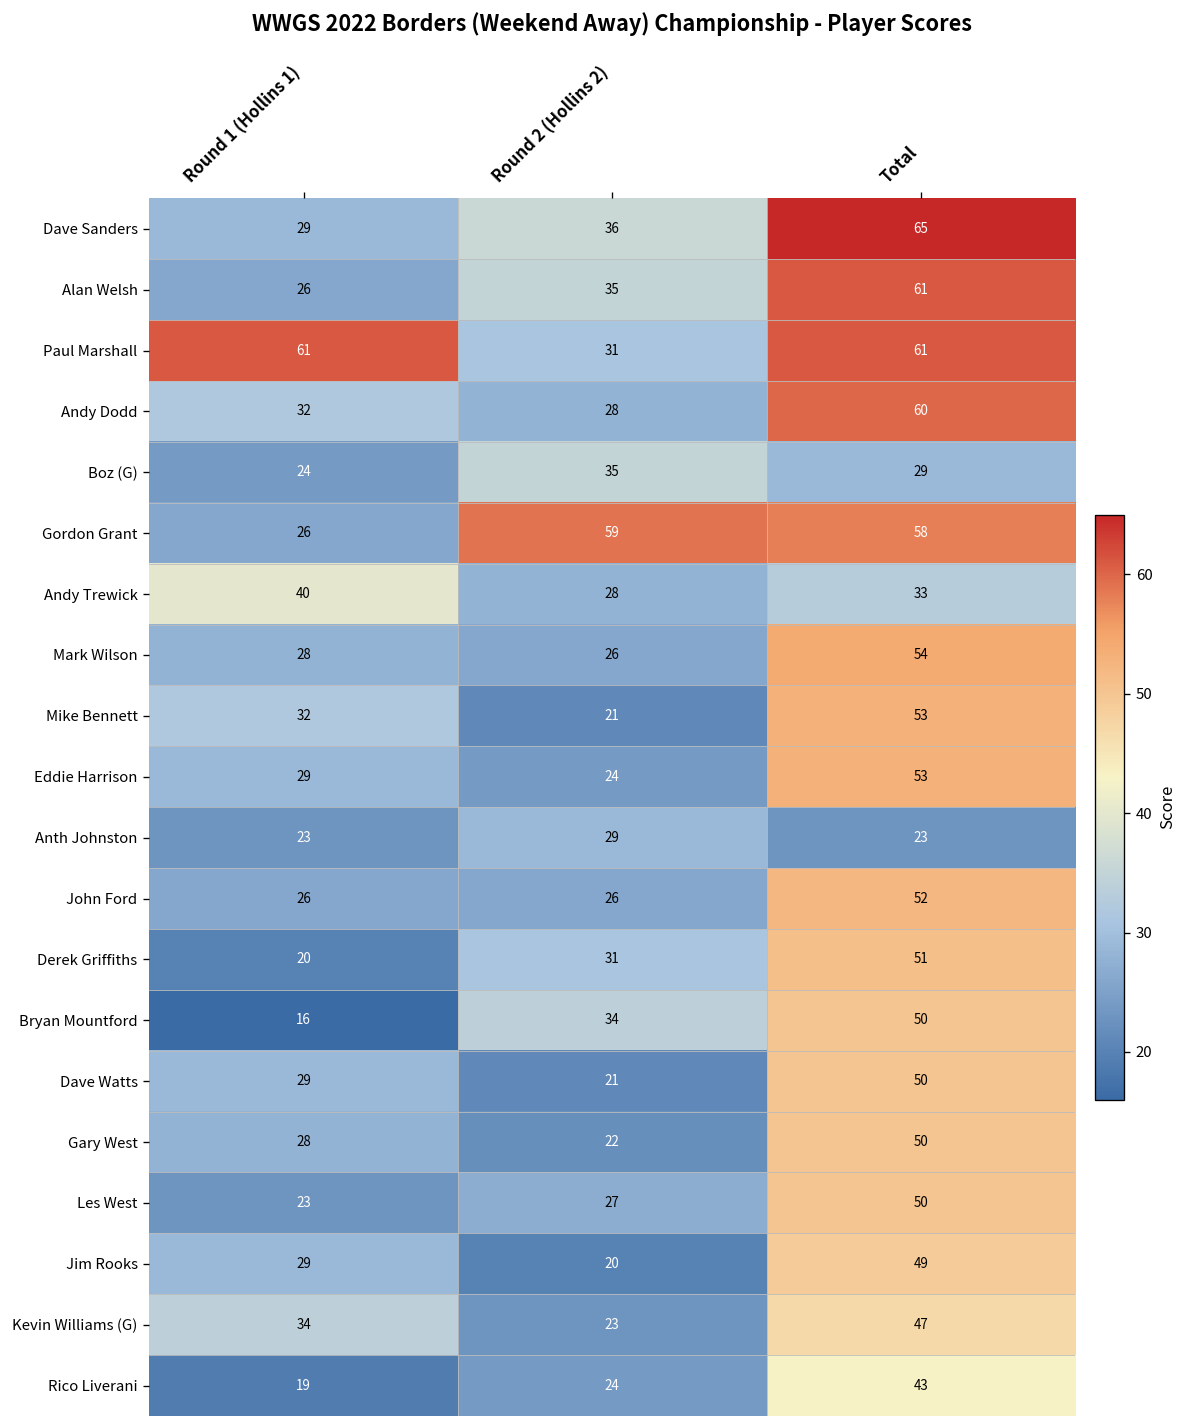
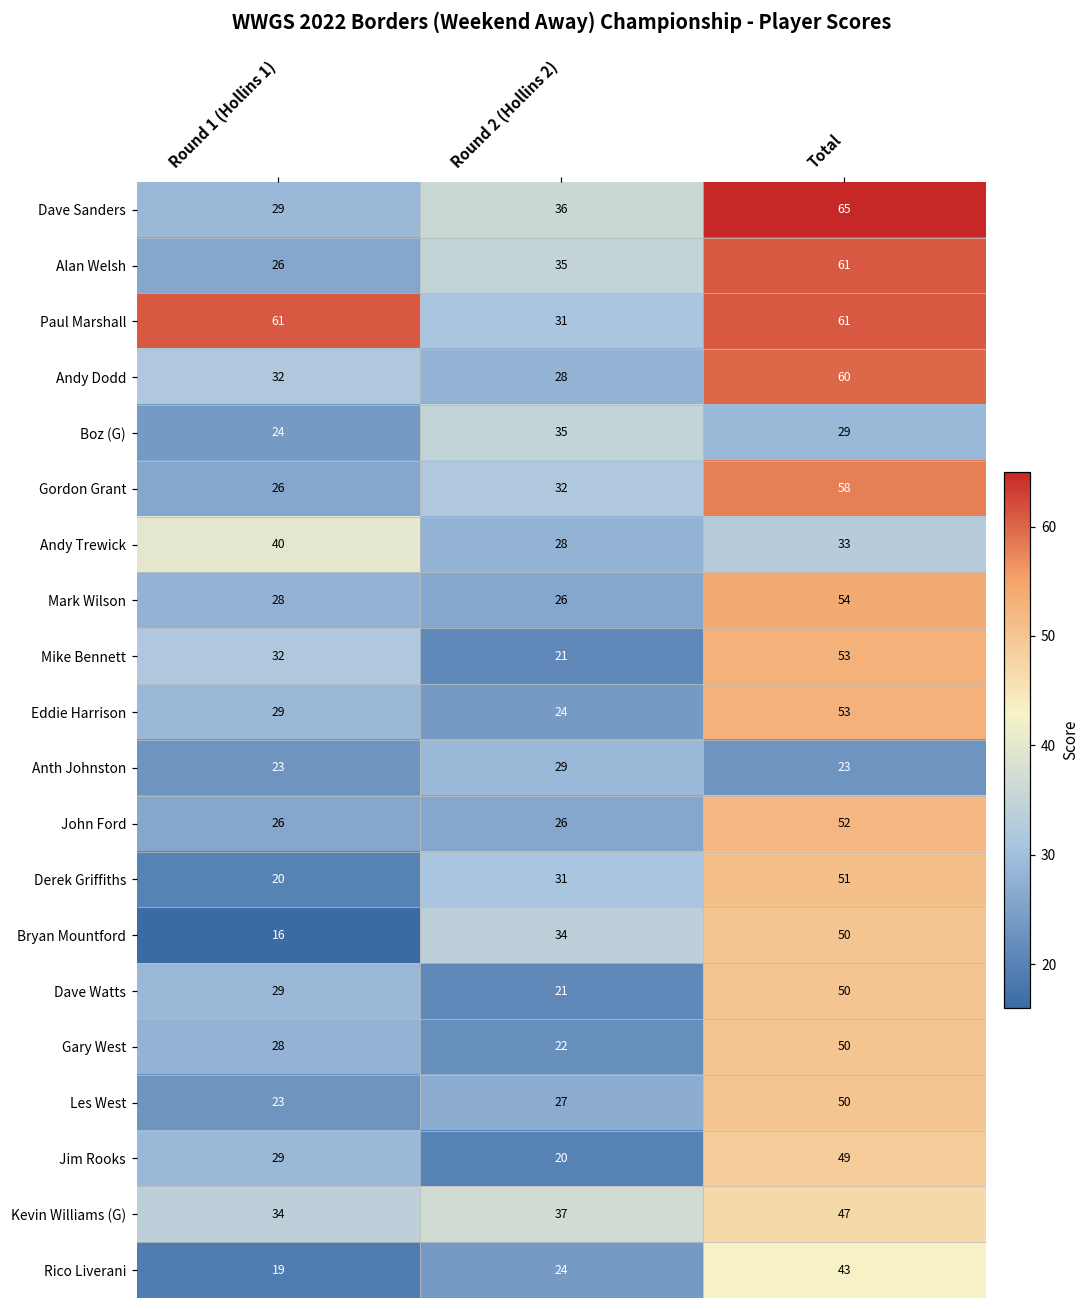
  {
    "Dave Sanders": {
      "Round 1 (Hollins 1)": 29,
      "Round 2 (Hollins 2)": 36,
      "Total": 65
    },
    "Alan Welsh": {
      "Round 1 (Hollins 1)": 26,
      "Round 2 (Hollins 2)": 35,
      "Total": 61
    },
    "Paul Marshall": {
      "Round 1 (Hollins 1)": 61,
      "Round 2 (Hollins 2)": 31,
      "Total": 61
    },
    "Andy Dodd": {
      "Round 1 (Hollins 1)": 32,
      "Round 2 (Hollins 2)": 28,
      "Total": 60
    },
    "Boz (G)": {
      "Round 1 (Hollins 1)": 24,
      "Round 2 (Hollins 2)": 35,
      "Total": 29
    },
    "Gordon Grant": {
      "Round 1 (Hollins 1)": 26,
-     "Round 2 (Hollins 2)": 59,
+     "Round 2 (Hollins 2)": 32,
      "Total": 58
    },
    "Andy Trewick": {
      "Round 1 (Hollins 1)": 40,
      "Round 2 (Hollins 2)": 28,
      "Total": 33
    },
    "Mark Wilson": {
      "Round 1 (Hollins 1)": 28,
      "Round 2 (Hollins 2)": 26,
      "Total": 54
    },
    "Mike Bennett": {
      "Round 1 (Hollins 1)": 32,
      "Round 2 (Hollins 2)": 21,
      "Total": 53
    },
    "Eddie Harrison": {
      "Round 1 (Hollins 1)": 29,
      "Round 2 (Hollins 2)": 24,
      "Total": 53
    },
    "Anth Johnston": {
      "Round 1 (Hollins 1)": 23,
      "Round 2 (Hollins 2)": 29,
      "Total": 23
    },
    "John Ford": {
      "Round 1 (Hollins 1)": 26,
      "Round 2 (Hollins 2)": 26,
      "Total": 52
    },
    "Derek Griffiths": {
      "Round 1 (Hollins 1)": 20,
      "Round 2 (Hollins 2)": 31,
      "Total": 51
    },
    "Bryan Mountford": {
      "Round 1 (Hollins 1)": 16,
      "Round 2 (Hollins 2)": 34,
      "Total": 50
    },
    "Dave Watts": {
      "Round 1 (Hollins 1)": 29,
      "Round 2 (Hollins 2)": 21,
      "Total": 50
    },
    "Gary West": {
      "Round 1 (Hollins 1)": 28,
      "Round 2 (Hollins 2)": 22,
      "Total": 50
    },
    "Les West": {
      "Round 1 (Hollins 1)": 23,
      "Round 2 (Hollins 2)": 27,
      "Total": 50
    },
    "Jim Rooks": {
      "Round 1 (Hollins 1)": 29,
      "Round 2 (Hollins 2)": 20,
      "Total": 49
    },
    "Kevin Williams (G)": {
      "Round 1 (Hollins 1)": 34,
-     "Round 2 (Hollins 2)": 23,
+     "Round 2 (Hollins 2)": 37,
      "Total": 47
    },
    "Rico Liverani": {
      "Round 1 (Hollins 1)": 19,
      "Round 2 (Hollins 2)": 24,
      "Total": 43
    }
  }
